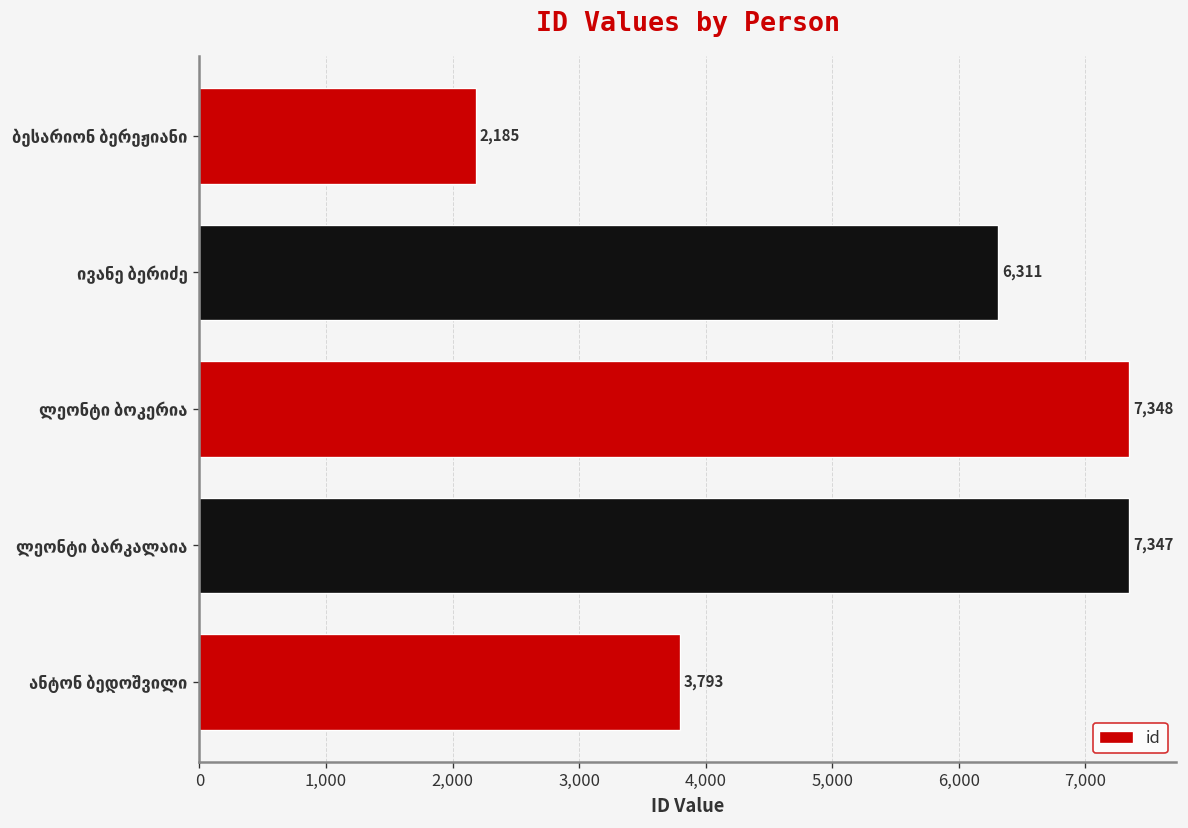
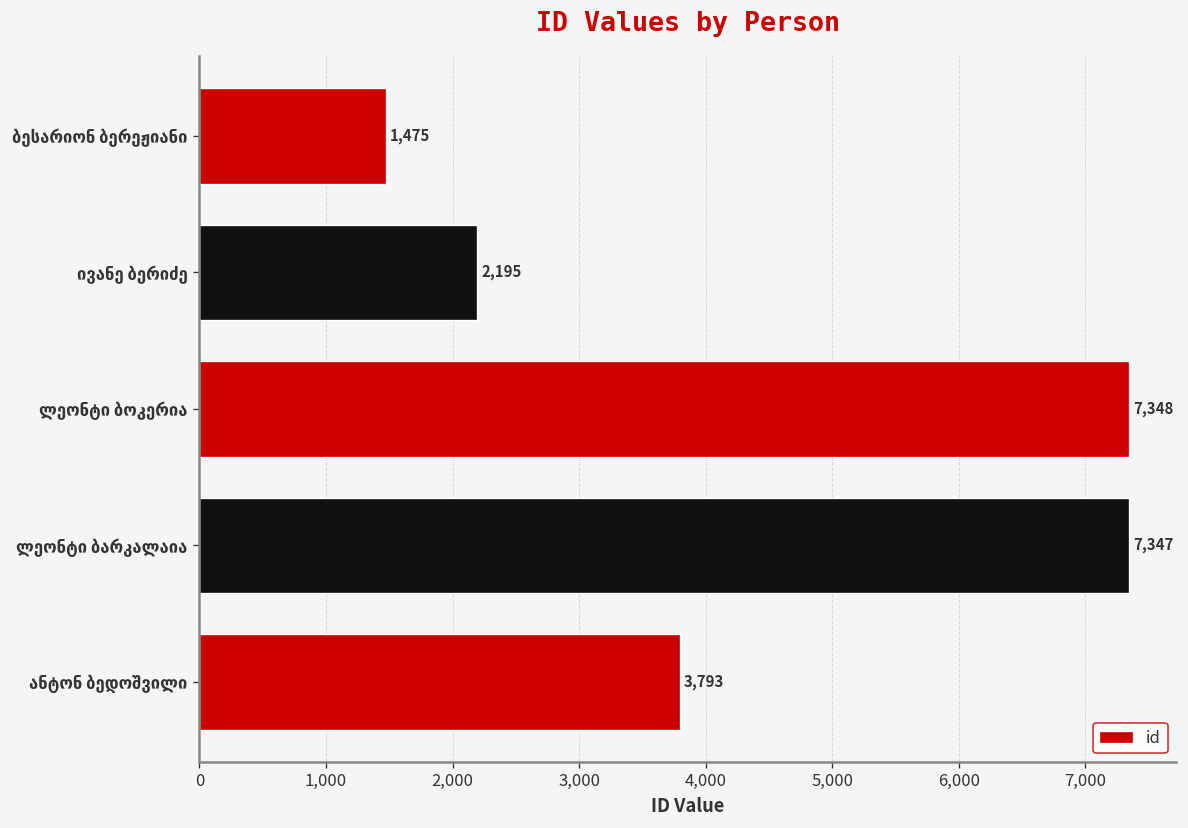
  {
-   "ბესარიონ ბერეჟიანი": "2,185",
-   "ივანე ბერიძე": "6,311",
+   "ბესარიონ ბერეჟიანი": "1,475",
+   "ივანე ბერიძე": "2,195",
    "ლეონტი ბოკერია": "7,348",
    "ლეონტი ბარკალაია": "7,347",
    "ანტონ ბედოშვილი": "3,793"
  }
